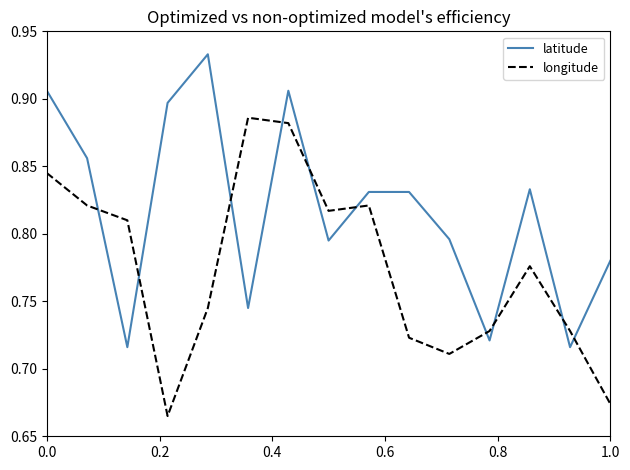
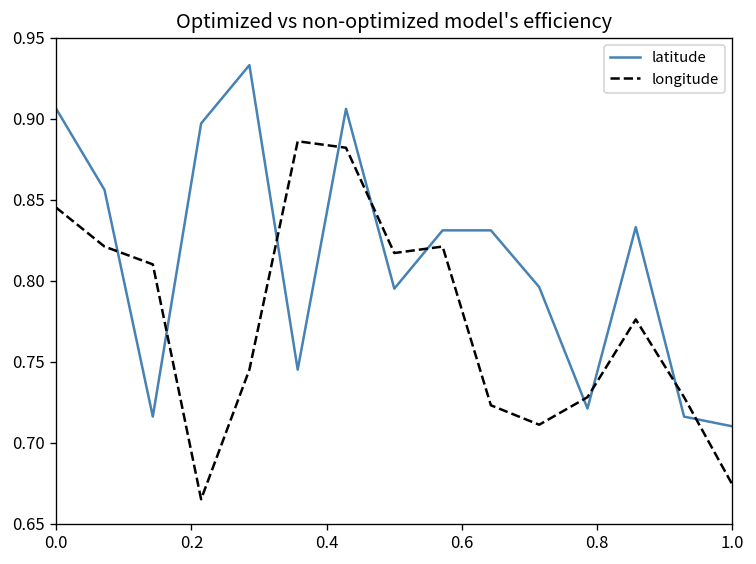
  {
    "latitude": {
      "0.0": 0.906,
-     "1.0": 0.78
+     "1.0": 0.71
    },
    "longitude": {
      "0.0": 0.845,
      "1.0": 0.674
    }
  }
